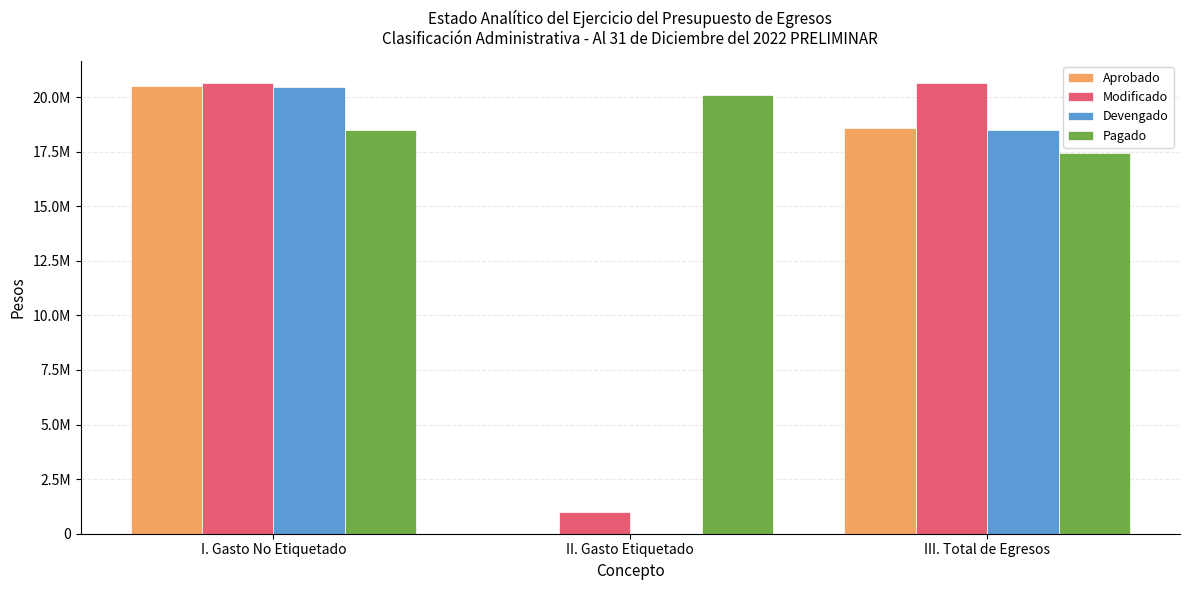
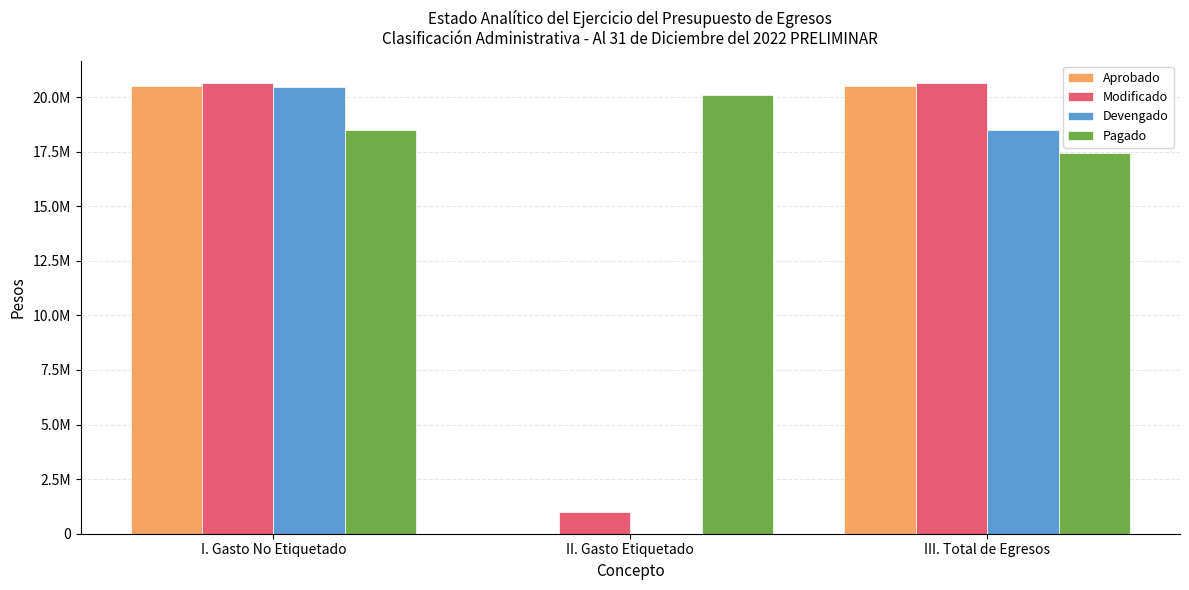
  {
    "Aprobado": {
      "I. Gasto No Etiquetado": 20500000,
      "II. Gasto Etiquetado": 0,
-     "III. Total de Egresos": 18600000
+     "III. Total de Egresos": 20500000
    },
    "Modificado": {
      "I. Gasto No Etiquetado": 20600000,
      "II. Gasto Etiquetado": 1000000,
      "III. Total de Egresos": 20600000
    },
    "Devengado": {
      "I. Gasto No Etiquetado": 20500000,
      "II. Gasto Etiquetado": 0,
      "III. Total de Egresos": 18500000
    },
    "Pagado": {
      "I. Gasto No Etiquetado": 18500000,
      "II. Gasto Etiquetado": 20100000,
      "III. Total de Egresos": 17500000
    }
  }
